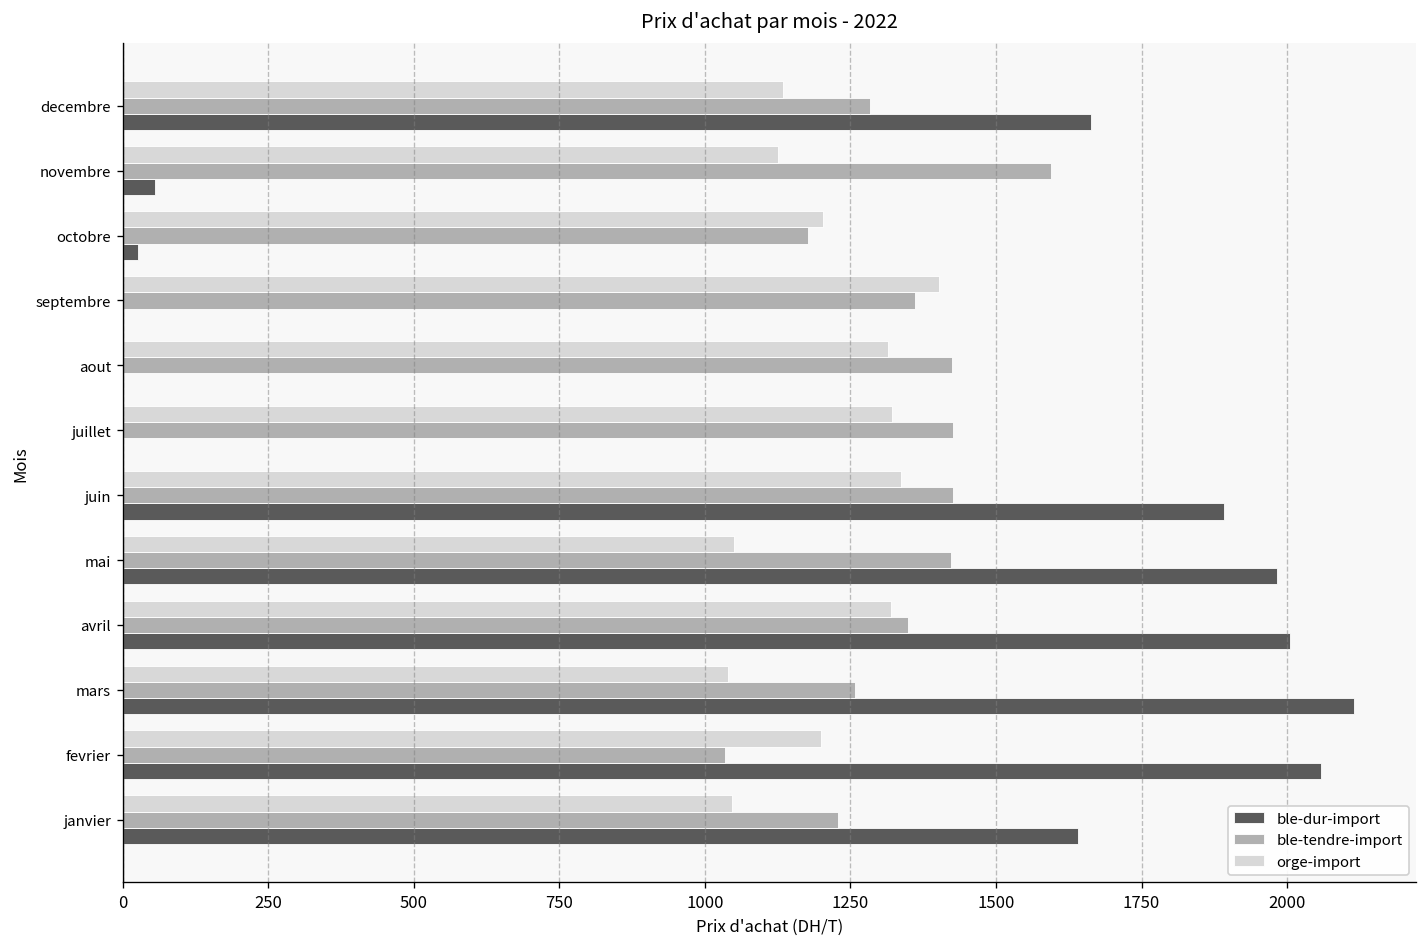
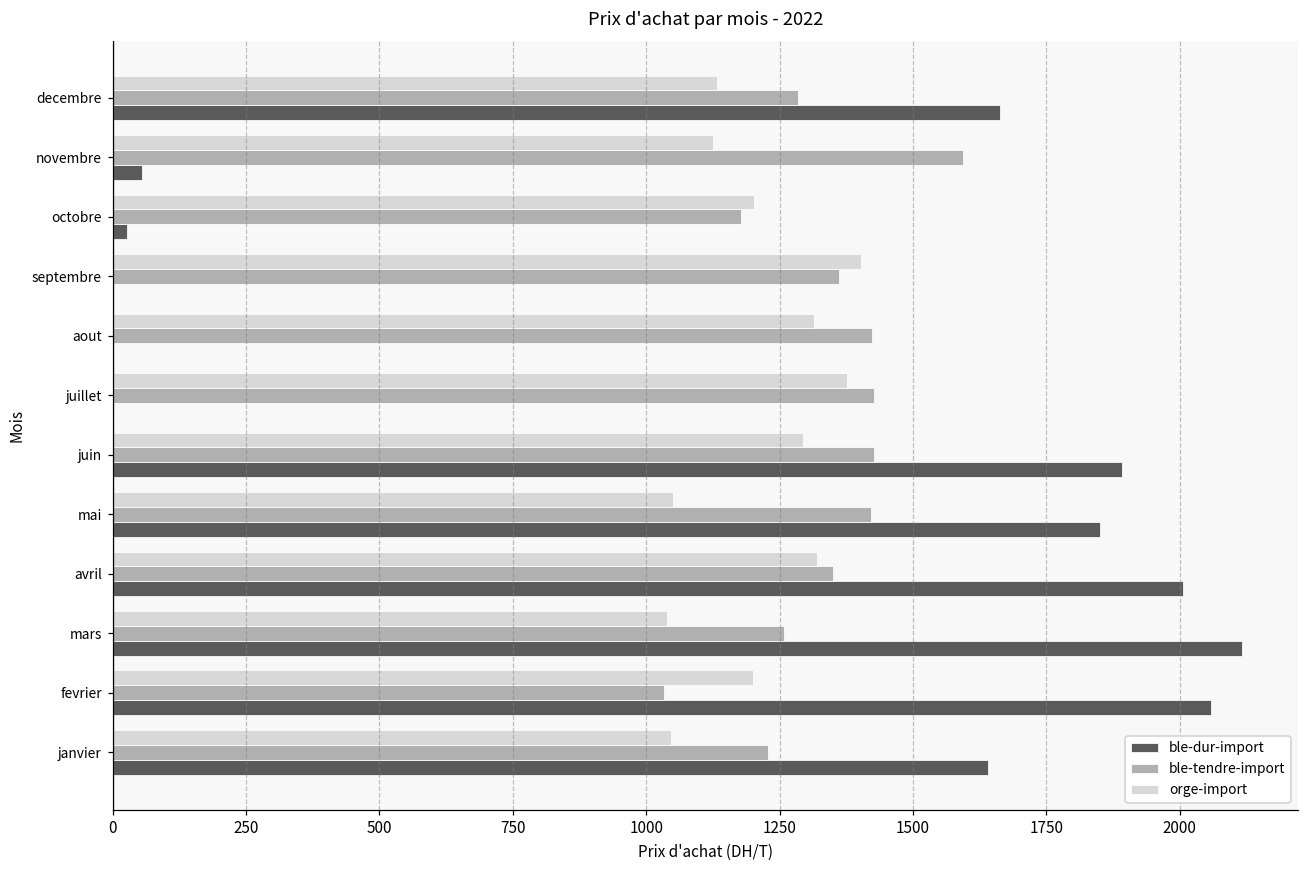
  {
    "ble-dur-import": {
      "decembre": 1660,
      "novembre": 50,
      "octobre": 30,
      "septembre": 0,
      "aout": 0,
      "juillet": 0,
      "juin": 1890,
-     "mai": 1980,
+     "mai": 1850,
      "avril": 2010,
      "mars": 2120,
      "fevrier": 2060,
      "janvier": 1640
    },
    "ble-tendre-import": {
      "decembre": 1280,
      "novembre": 1590,
      "octobre": 1180,
      "septembre": 1360,
      "aout": 1420,
      "juillet": 1430,
      "juin": 1430,
      "mai": 1420,
      "avril": 1350,
      "mars": 1260,
      "fevrier": 1030,
      "janvier": 1230
    },
    "orge-import": {
      "decembre": 1130,
      "novembre": 1120,
      "octobre": 1200,
      "septembre": 1400,
      "aout": 1310,
-     "juillet": 1320,
-     "juin": 1340,
+     "juillet": 1380,
+     "juin": 1290,
      "mai": 1050,
      "avril": 1320,
      "mars": 1040,
      "fevrier": 1200,
      "janvier": 1050
    }
  }
